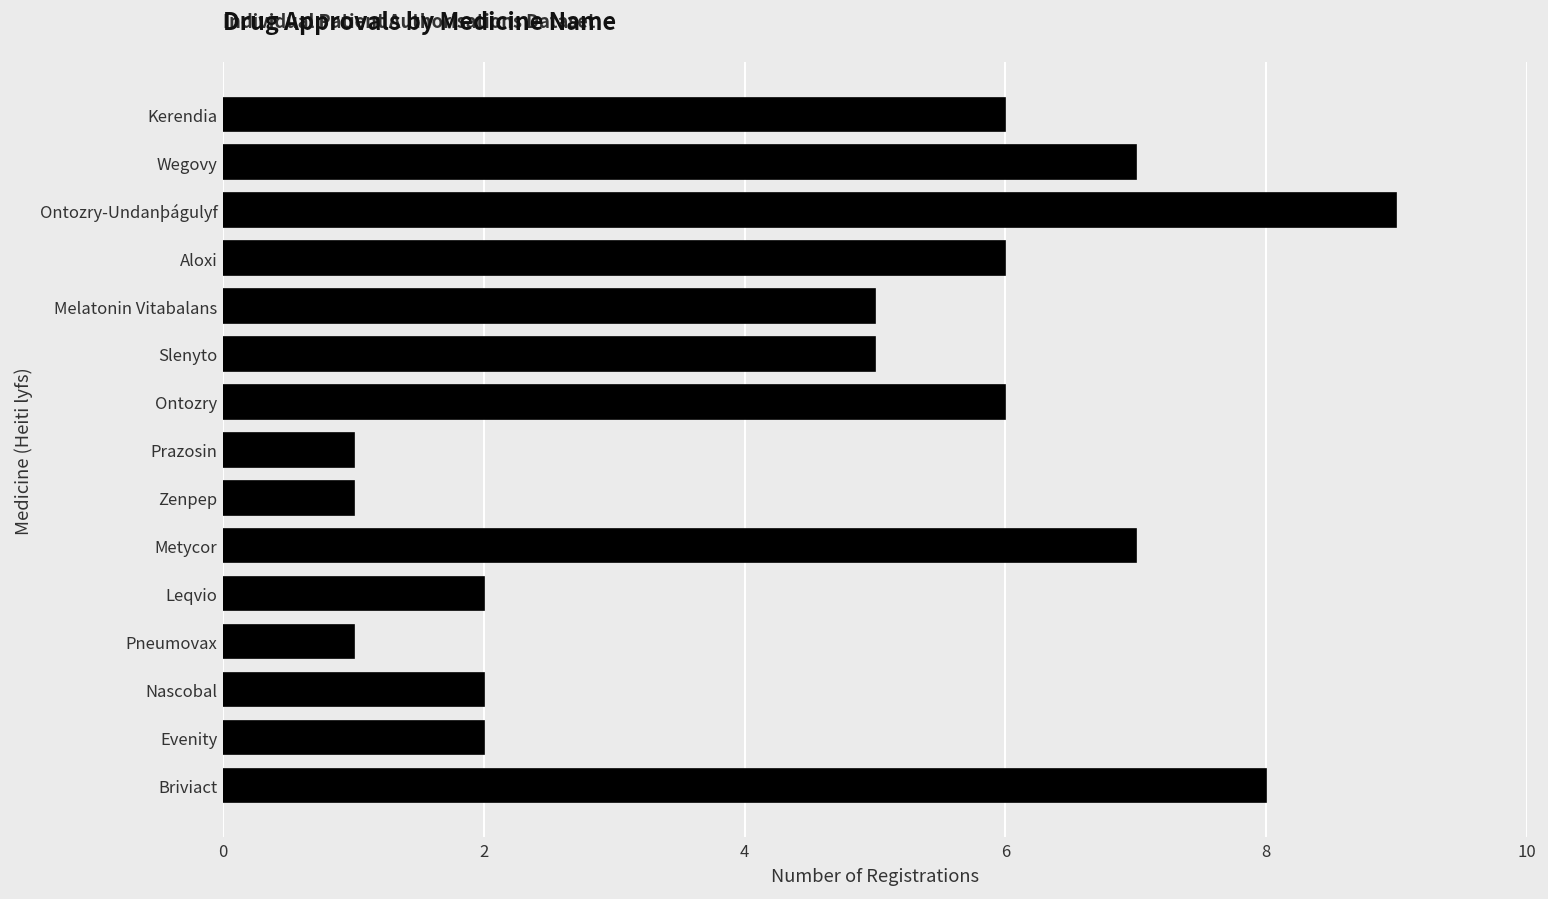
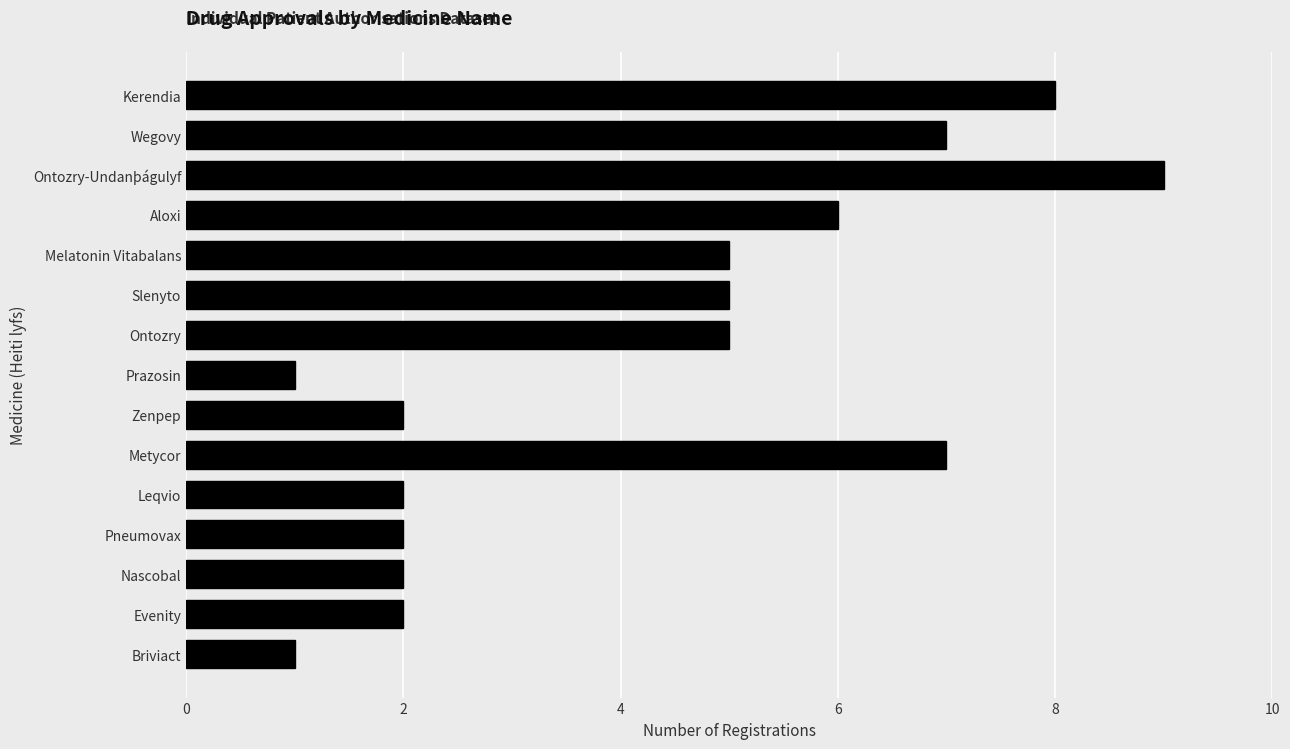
  {
-   "Kerendia": 6,
+   "Kerendia": 8,
    "Wegovy": 7,
    "Ontozry-Undanþágulyf": 9,
    "Aloxi": 6,
    "Melatonin Vitabalans": 5,
    "Slenyto": 5,
-   "Ontozry": 6,
+   "Ontozry": 5,
    "Prazosin": 1,
-   "Zenpep": 1,
+   "Zenpep": 2,
    "Metycor": 7,
    "Leqvio": 2,
-   "Pneumovax": 1,
+   "Pneumovax": 2,
    "Nascobal": 2,
    "Evenity": 2,
-   "Briviact": 8
+   "Briviact": 1
  }
